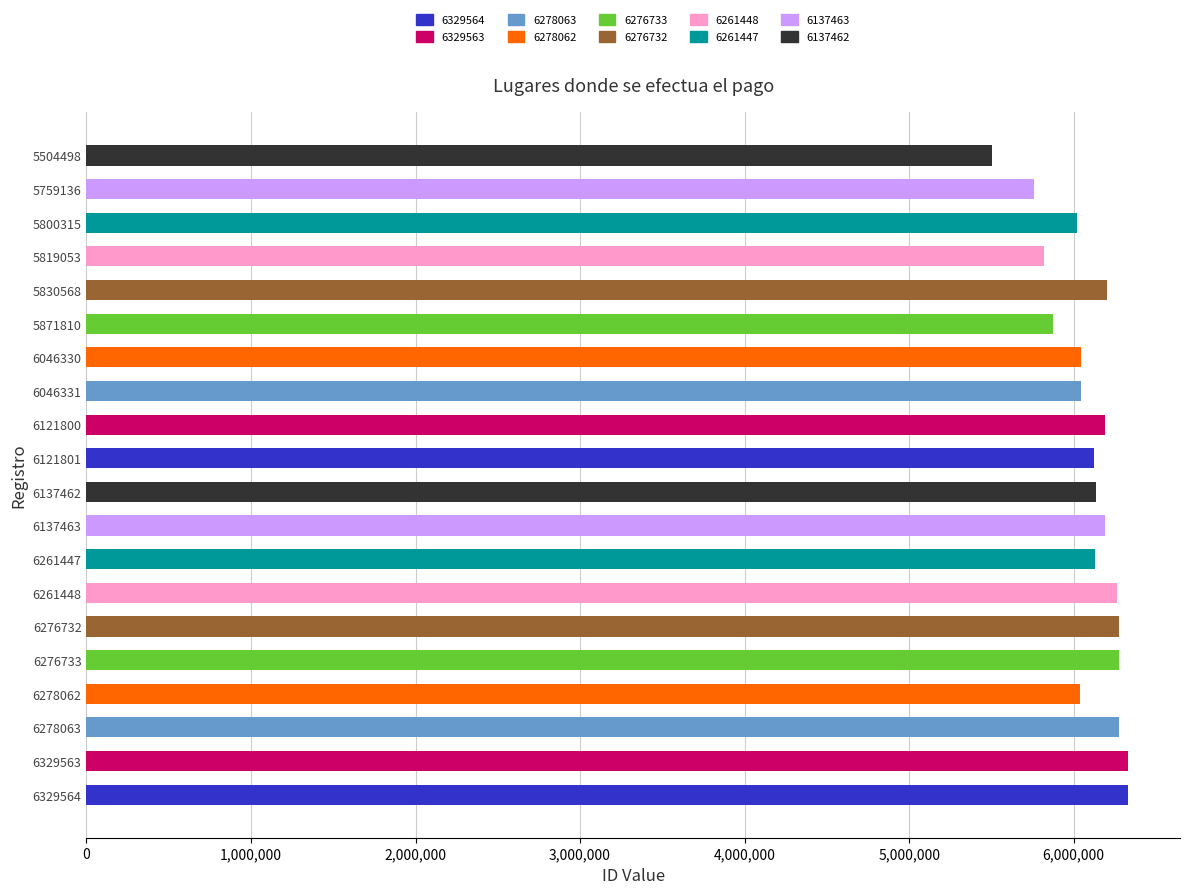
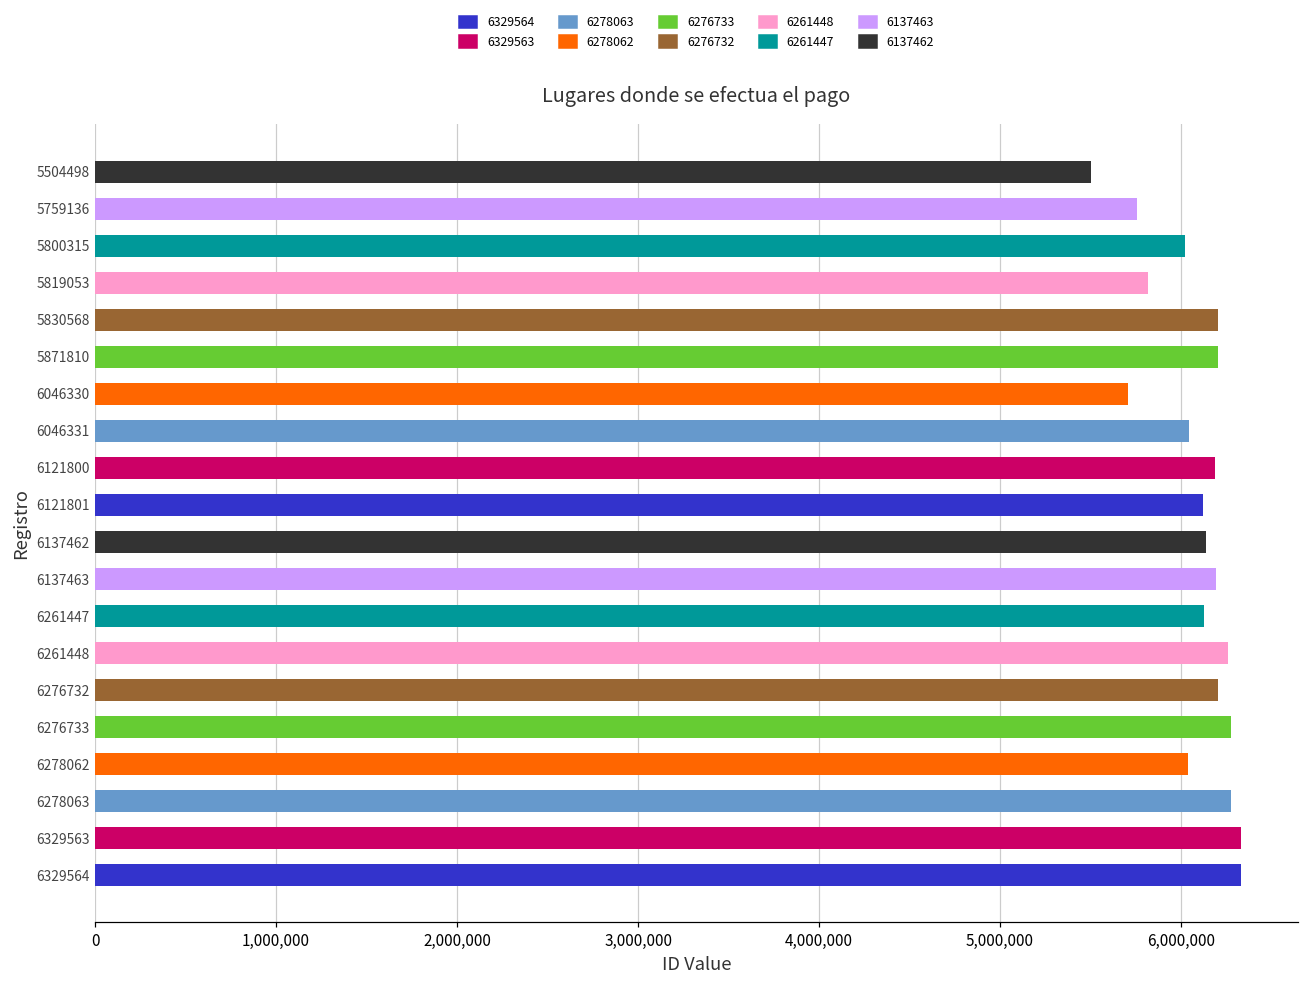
  {
    "5504498": "5,500,000",
    "5759136": "5,760,000",
    "5800315": "6,020,000",
    "5819053": "5,820,000",
    "5830568": "6,200,000",
-   "5871810": "5,870,000",
-   "6046330": "6,050,000",
+   "5871810": "6,200,000",
+   "6046330": "5,710,000",
    "6046331": "6,050,000",
    "6121800": "6,190,000",
    "6121801": "6,120,000",
    "6137462": "6,140,000",
    "6137463": "6,190,000",
    "6261447": "6,130,000",
    "6261448": "6,260,000",
-   "6276732": "6,280,000",
+   "6276732": "6,210,000",
    "6276733": "6,280,000",
    "6278062": "6,040,000",
    "6278063": "6,280,000",
    "6329563": "6,330,000",
    "6329564": "6,330,000"
  }
